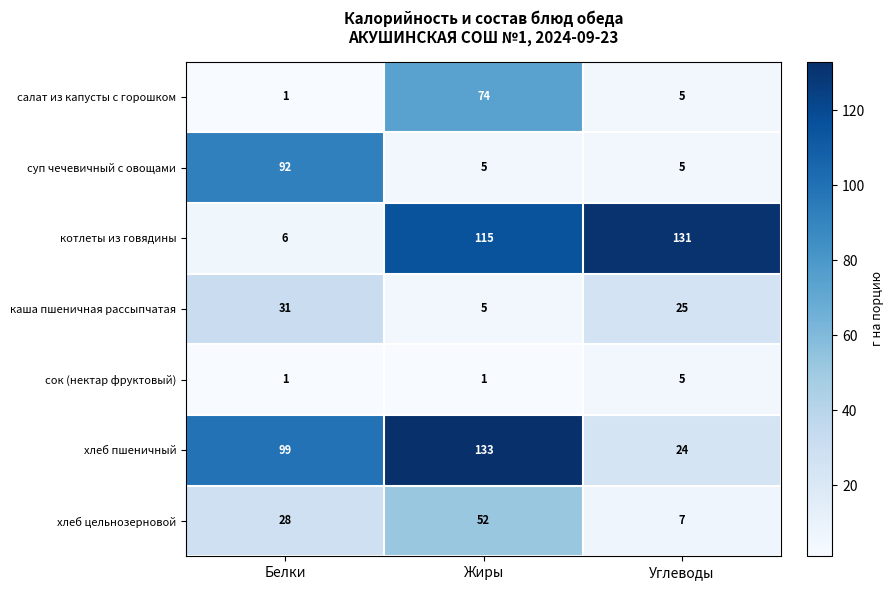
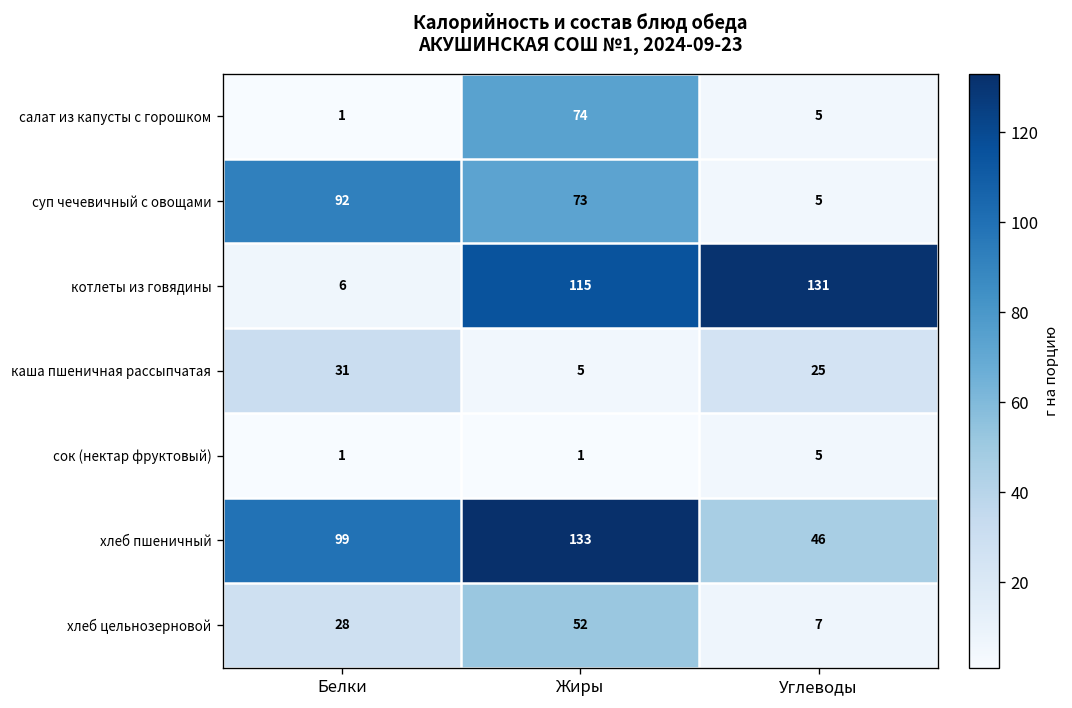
  {
    "салат из капусты с горошком": {
      "Белки": 1,
      "Жиры": 74,
      "Углеводы": 5
    },
    "суп чечевичный с овощами": {
      "Белки": 92,
-     "Жиры": 5,
+     "Жиры": 73,
      "Углеводы": 5
    },
    "котлеты из говядины": {
      "Белки": 6,
      "Жиры": 115,
      "Углеводы": 131
    },
    "каша пшеничная рассыпчатая": {
      "Белки": 31,
      "Жиры": 5,
      "Углеводы": 25
    },
    "сок (нектар фруктовый)": {
      "Белки": 1,
      "Жиры": 1,
      "Углеводы": 5
    },
    "хлеб пшеничный": {
      "Белки": 99,
      "Жиры": 133,
-     "Углеводы": 24
+     "Углеводы": 46
    },
    "хлеб цельнозерновой": {
      "Белки": 28,
      "Жиры": 52,
      "Углеводы": 7
    }
  }
